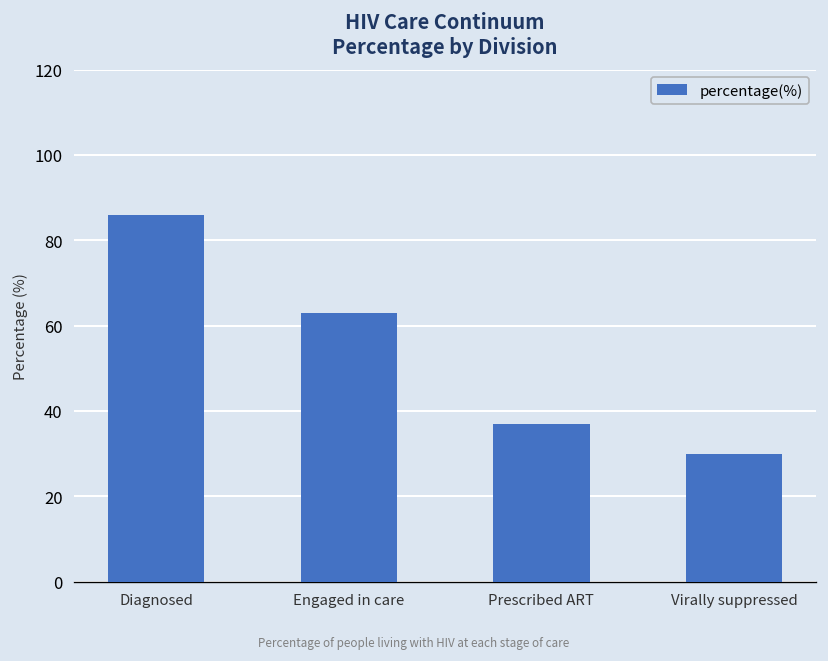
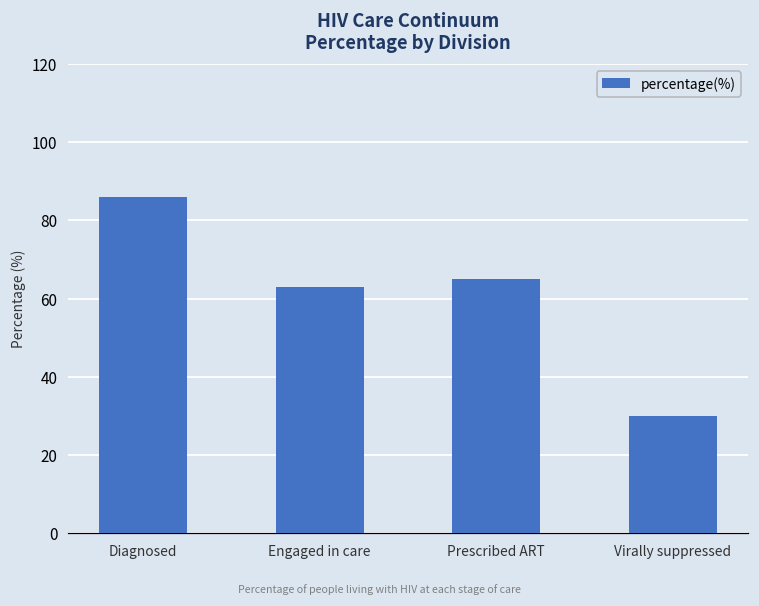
  {
    "Diagnosed": 86,
    "Engaged in care": 63,
-   "Prescribed ART": 37,
+   "Prescribed ART": 65,
    "Virally suppressed": 30
  }
